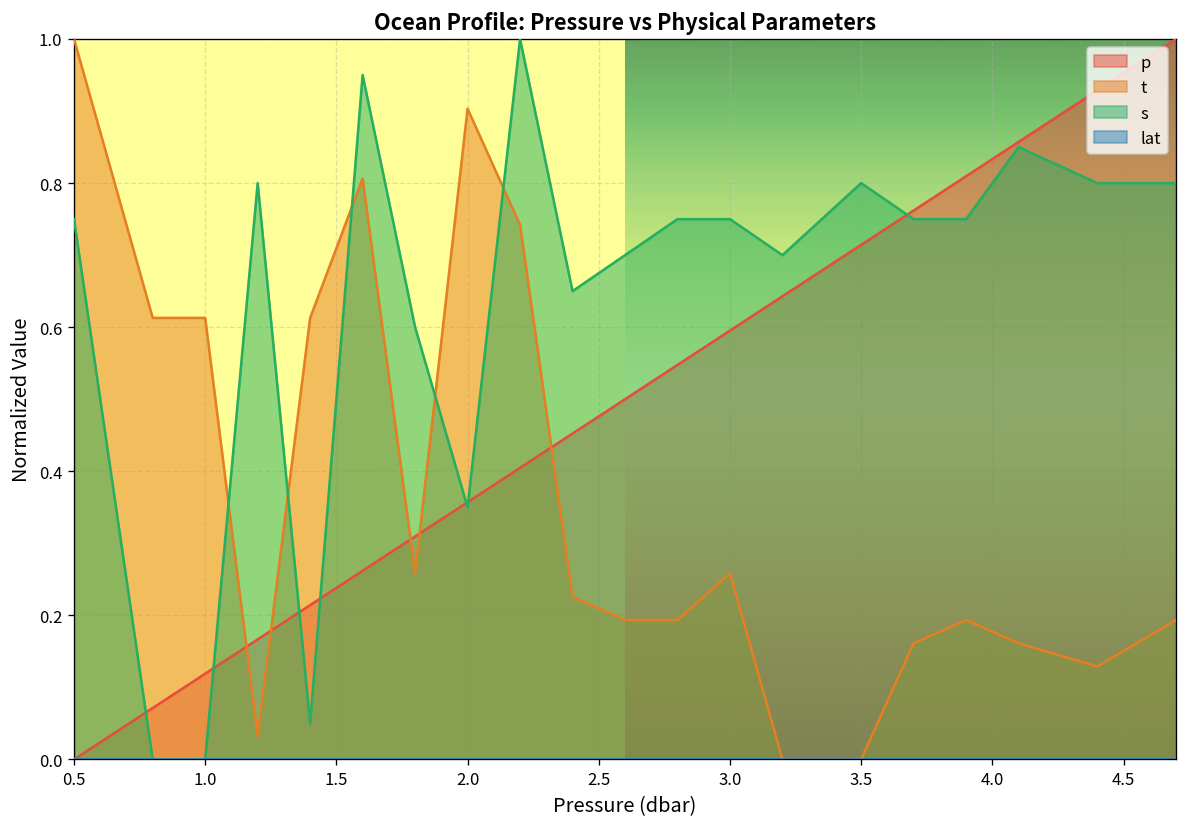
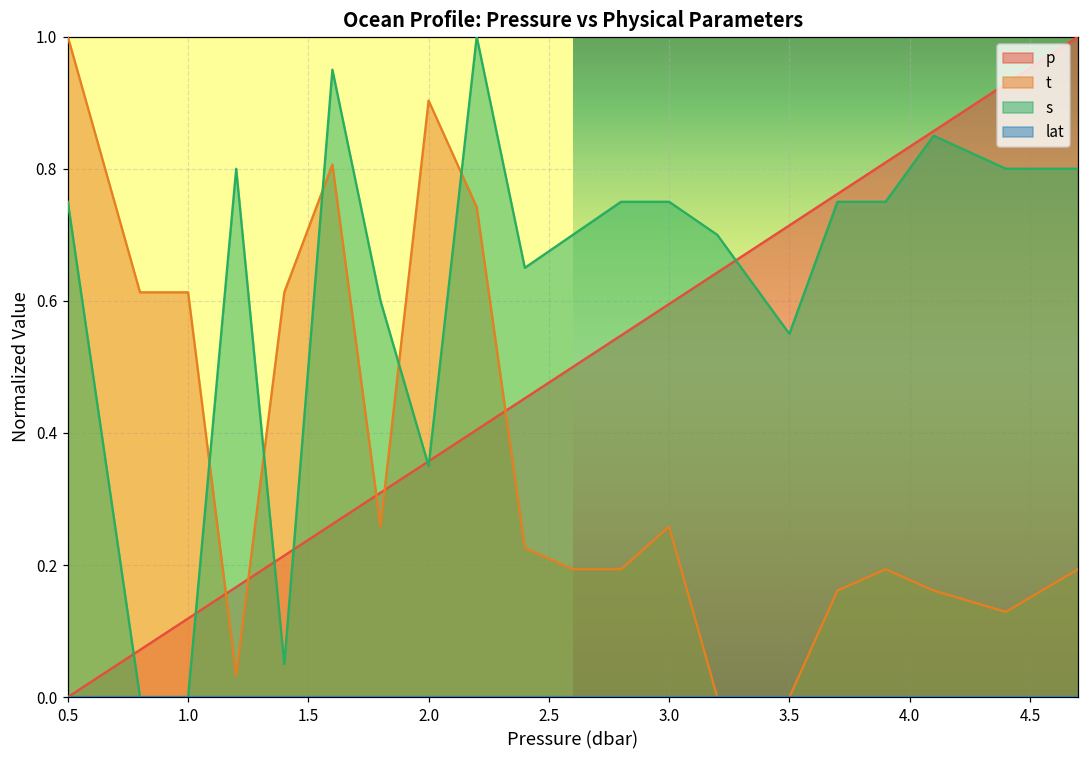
  {
    "s": {
      "0.5": 0.75,
      "2.0": 0.35,
      "3.0": 0.75,
-     "3.5": 0.80
+     "3.5": 0.55
    },
    "lat": {
      "2.0": 0.00,
      "3.0": 0.00
    }
  }
